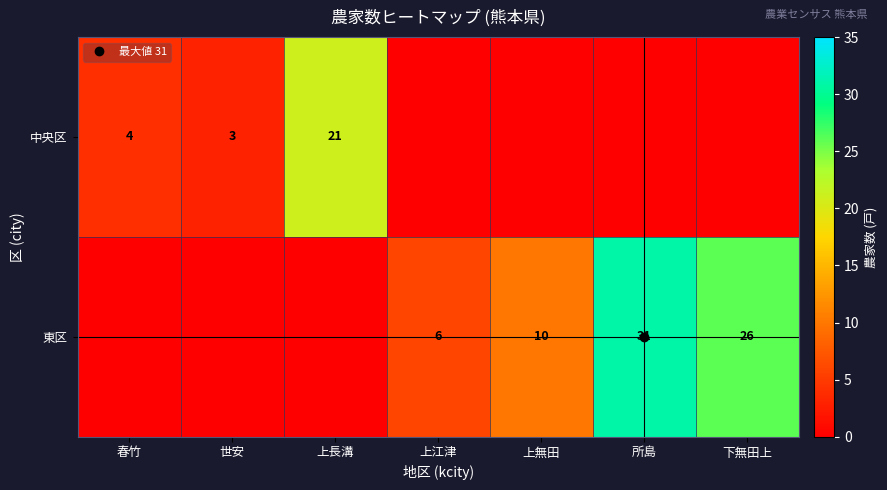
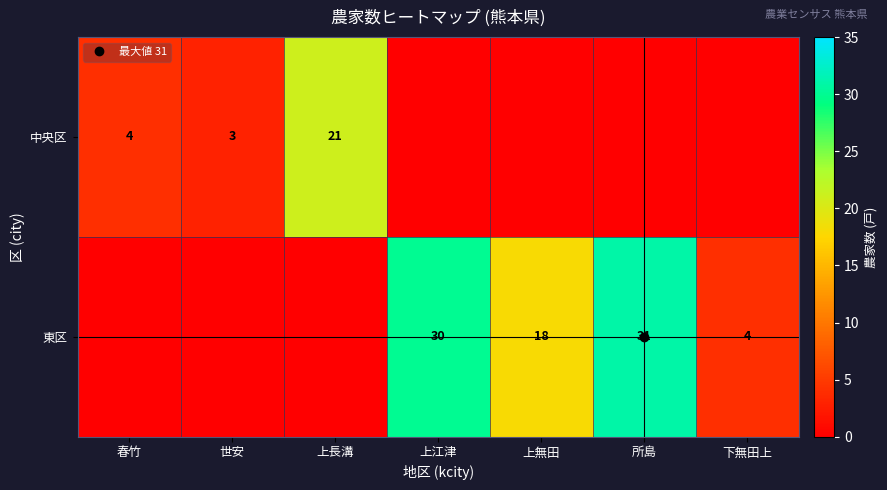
  {
    "中央区": {
      "春竹": 4,
      "世安": 3,
      "上長溝": 21
    },
    "東区": {
-     "上江津": 6,
-     "上無田": 10,
-     "下無田上": 26
+     "上江津": 30,
+     "上無田": 18,
+     "下無田上": 4
    }
  }
